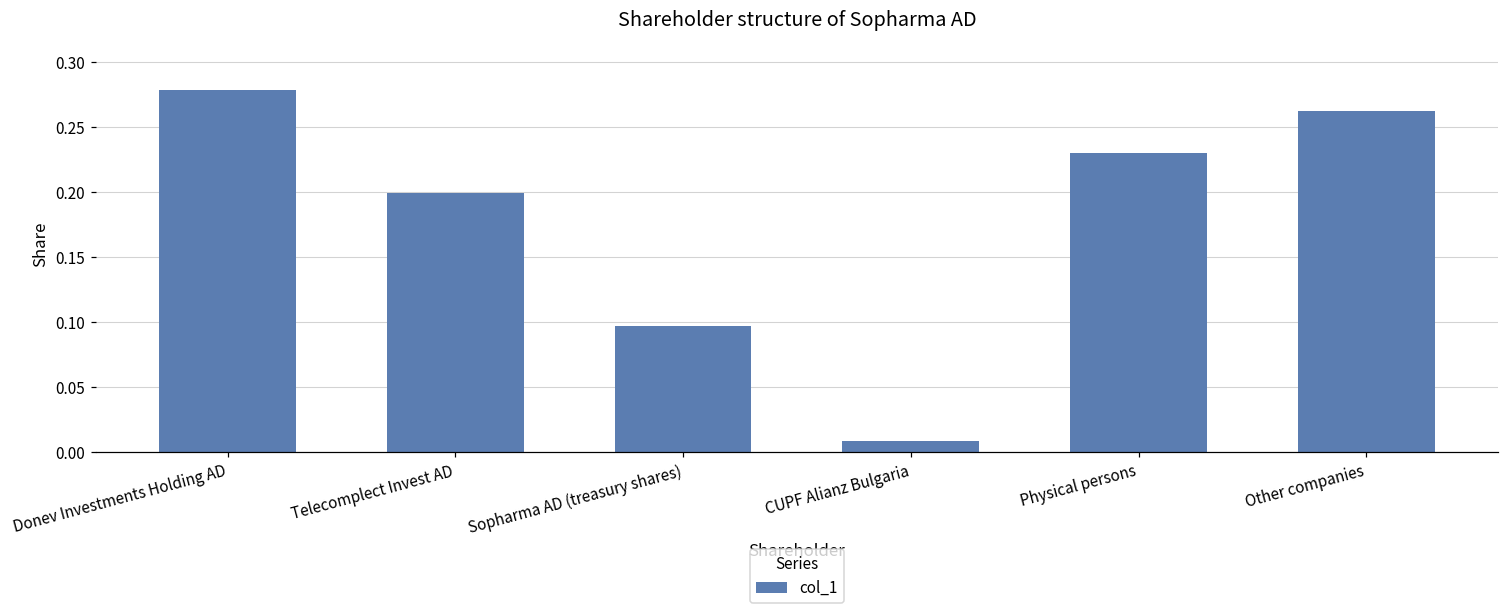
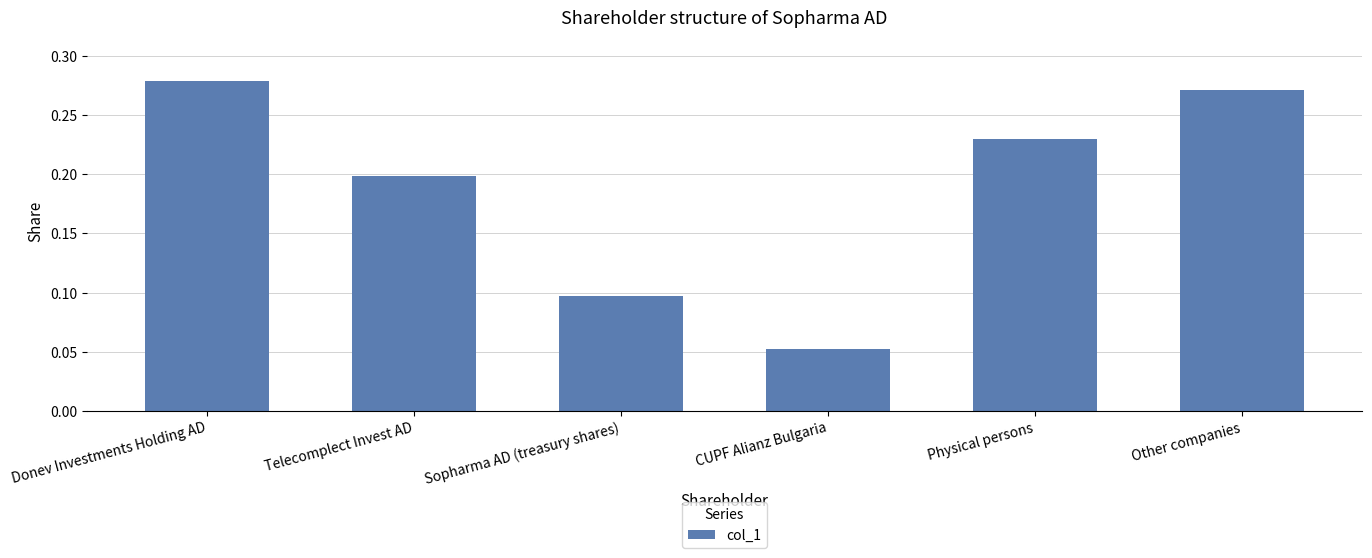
  {
    "Donev Investments Holding AD": 0.279,
    "Telecomplect Invest AD": 0.199,
    "Sopharma AD (treasury shares)": 0.097,
-   "CUPF Alianz Bulgaria": 0.009,
+   "CUPF Alianz Bulgaria": 0.052,
    "Physical persons": 0.230,
-   "Other companies": 0.262
+   "Other companies": 0.271
  }
